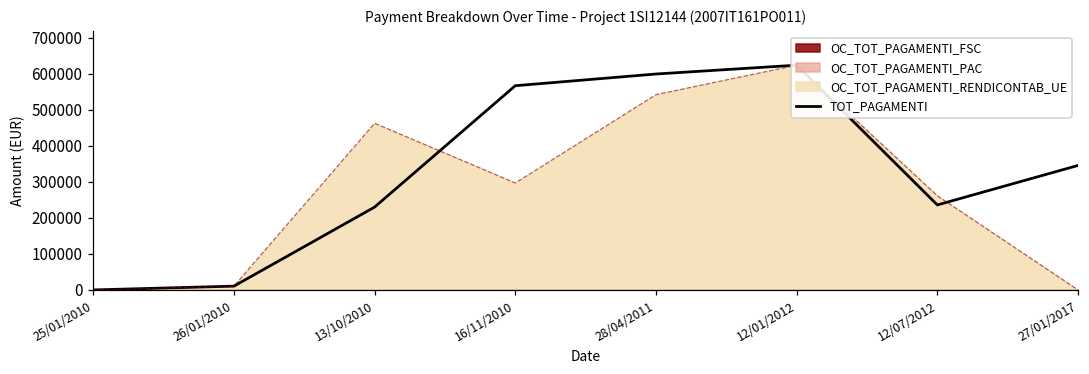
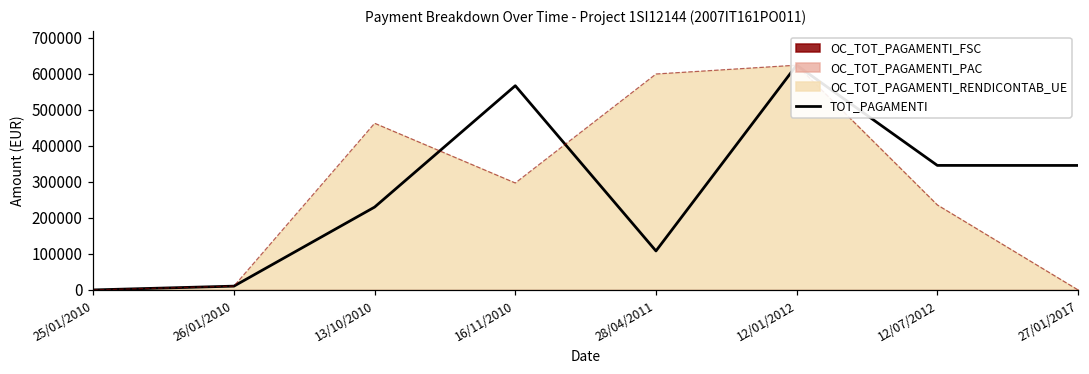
  {
    "OC_TOT_PAGAMENTI_PAC": {
      "26/01/2010": 0,
      "13/10/2010": 0,
      "16/11/2010": 0,
      "28/04/2011": 0,
      "12/01/2012": 0,
      "12/07/2012": 0
    },
    "TOT_PAGAMENTI": {
      "13/10/2010": 230000,
      "16/11/2010": 570000,
-     "28/04/2011": 600000,
-     "12/07/2012": 240000,
+     "28/04/2011": 110000,
+     "12/07/2012": 350000,
      "27/01/2017": 350000
    },
    "OC_TOT_PAGAMENTI_RENDICONTAB_UE": {
      "13/10/2010": 460000,
      "16/11/2010": 300000,
-     "28/04/2011": 540000,
-     "12/07/2012": 260000
+     "28/04/2011": 600000,
+     "12/07/2012": 240000
    }
  }
